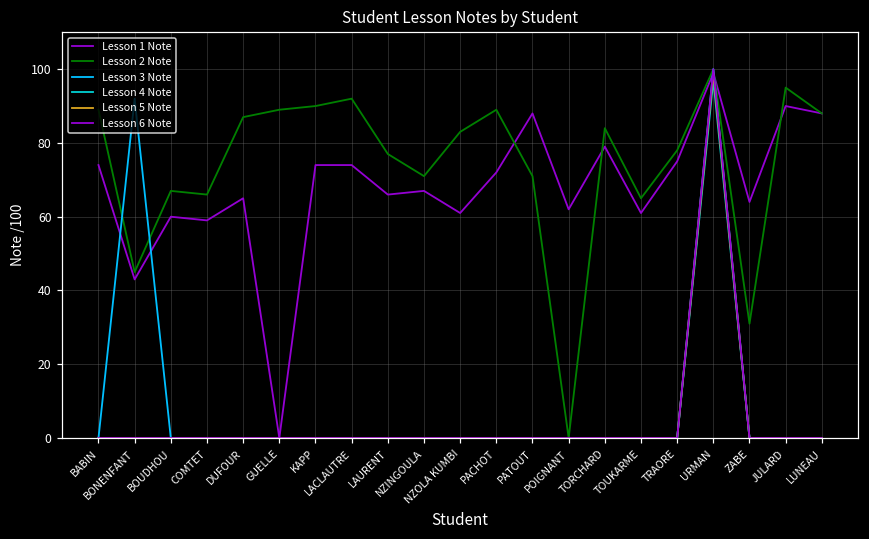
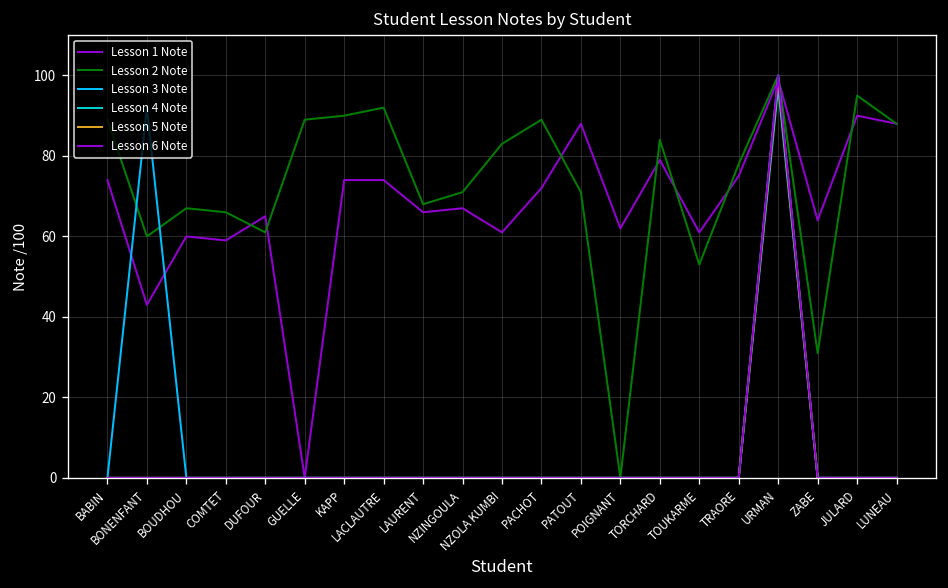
  {
    "Lesson 2 Note": {
-     "BONENFANT": 45,
+     "BONENFANT": 60,
      "BOUDHOU": 67,
      "COMTET": 66,
-     "DUFOUR": 87,
+     "DUFOUR": 61,
      "GUELLE": 89,
      "KAPP": 90,
      "LACLAUTRE": 92,
-     "LAURENT": 77,
+     "LAURENT": 68,
      "NZINGOULA": 71,
      "NZOLA KUMBI": 83,
      "PACHOT": 89,
      "PATOUT": 71,
      "TORCHARD": 84,
-     "TOUKARME": 65,
+     "TOUKARME": 53,
      "TRAORE": 78,
      "ZABE": 31,
      "JULARD": 95
    }
  }
